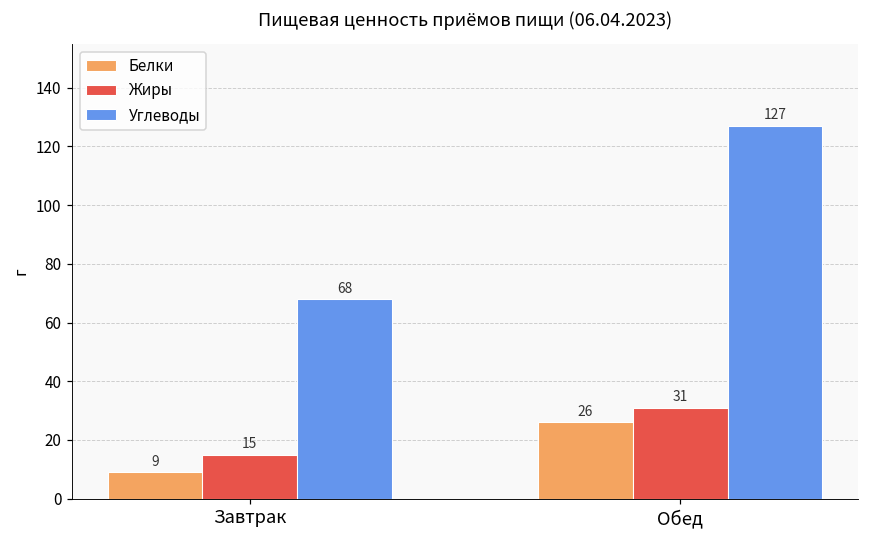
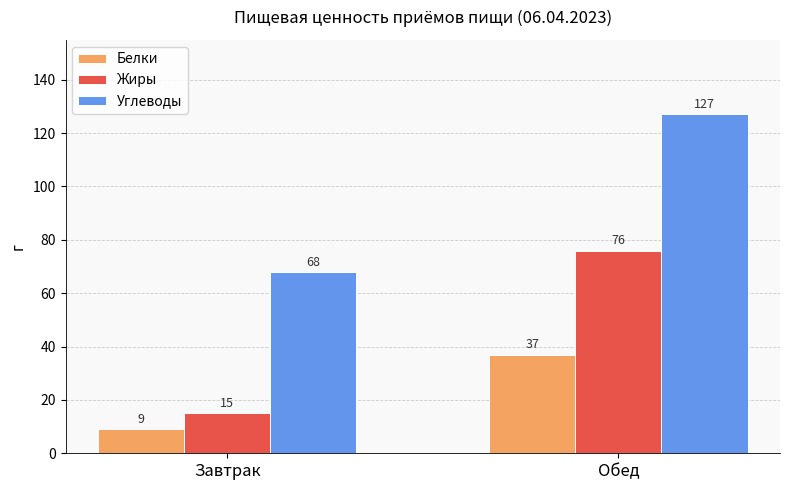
  {
    "Белки": {
      "Завтрак": 9,
-     "Обед": 26
+     "Обед": 37
    },
    "Жиры": {
      "Завтрак": 15,
-     "Обед": 31
+     "Обед": 76
    },
    "Углеводы": {
      "Завтрак": 68,
      "Обед": 127
    }
  }
